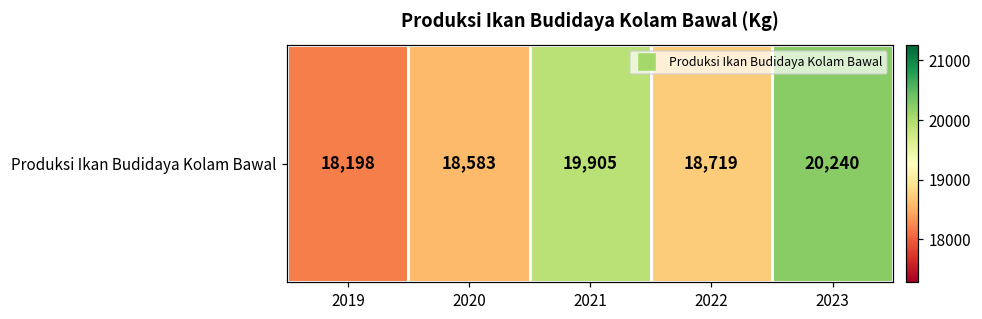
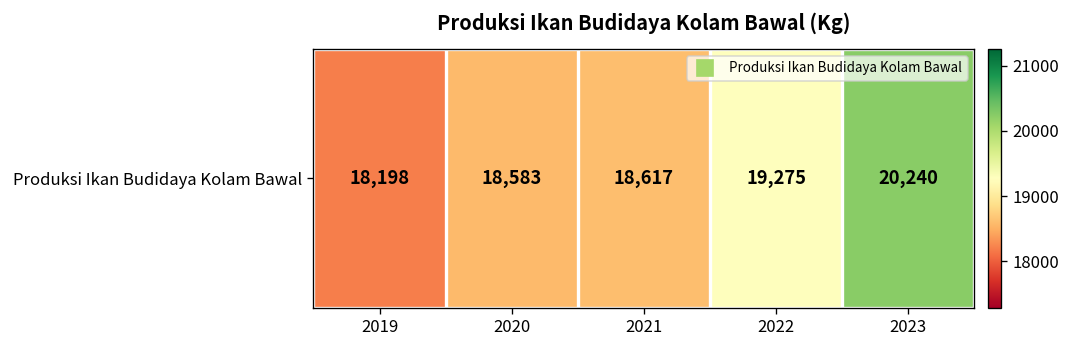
  {
    "Produksi Ikan Budidaya Kolam Bawal": {
      "2019": "18,198",
      "2020": "18,583",
-     "2021": "19,905",
-     "2022": "18,719",
+     "2021": "18,617",
+     "2022": "19,275",
      "2023": "20,240"
    }
  }
